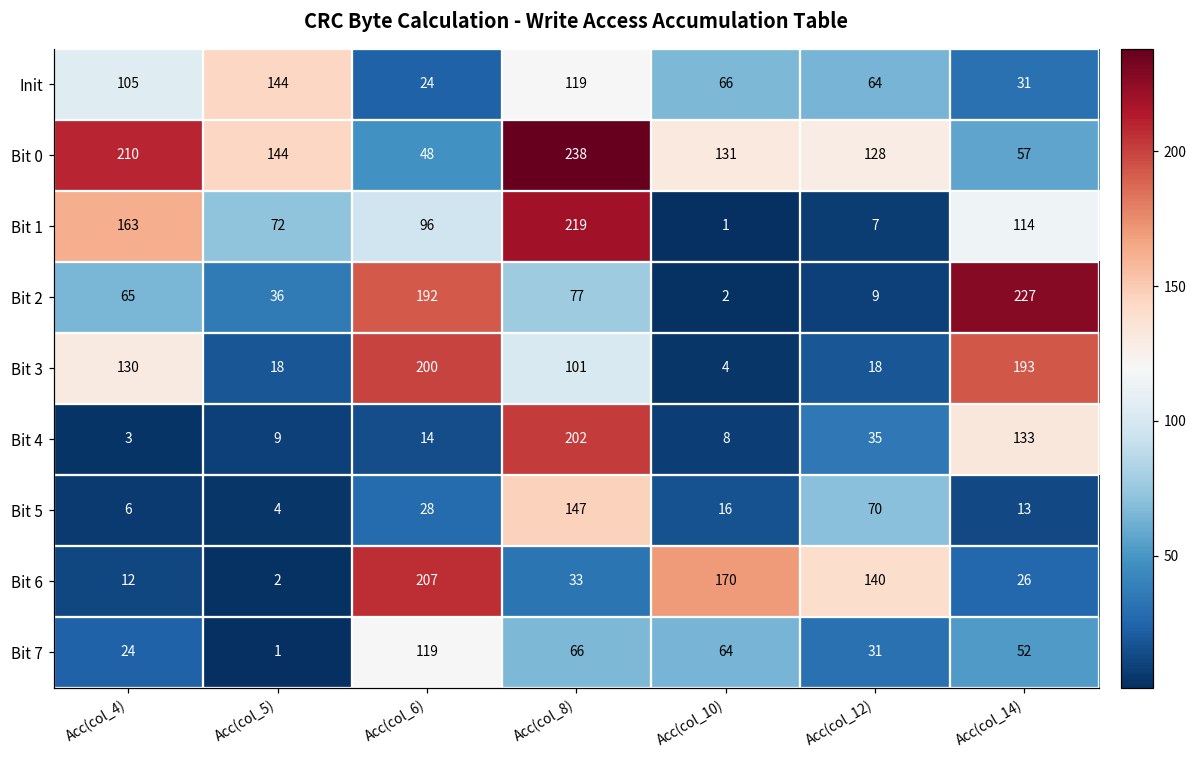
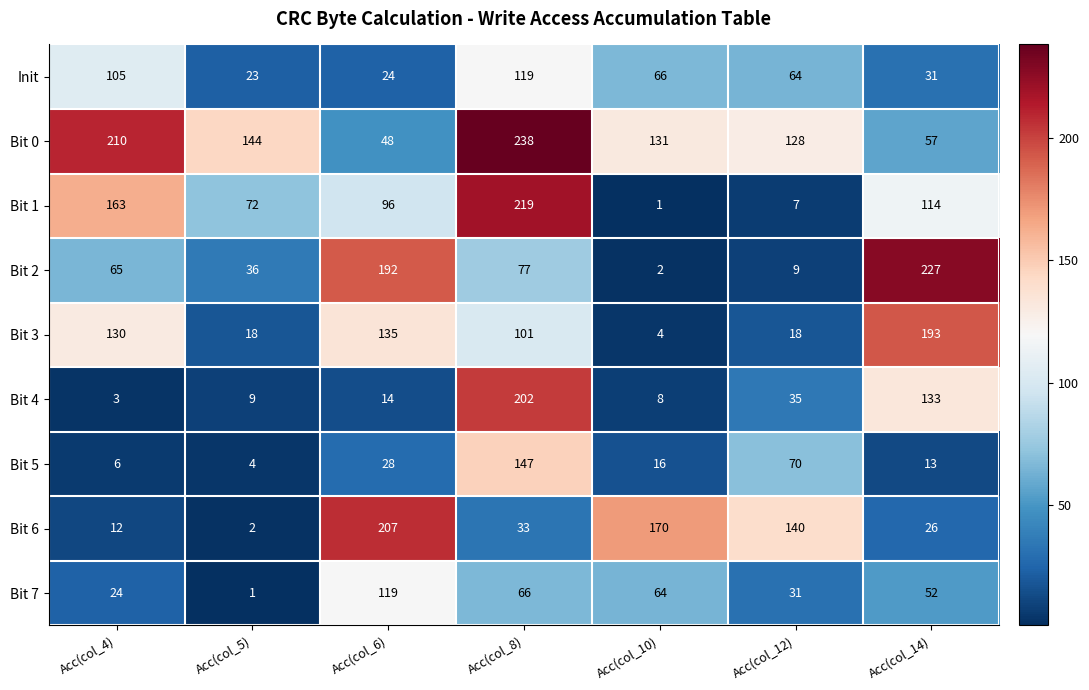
  {
    "Init": {
      "Acc(col_4)": 105,
-     "Acc(col_5)": 144,
+     "Acc(col_5)": 23,
      "Acc(col_6)": 24,
      "Acc(col_8)": 119,
      "Acc(col_10)": 66,
      "Acc(col_12)": 64,
      "Acc(col_14)": 31
    },
    "Bit 0": {
      "Acc(col_4)": 210,
      "Acc(col_5)": 144,
      "Acc(col_6)": 48,
      "Acc(col_8)": 238,
      "Acc(col_10)": 131,
      "Acc(col_12)": 128,
      "Acc(col_14)": 57
    },
    "Bit 1": {
      "Acc(col_4)": 163,
      "Acc(col_5)": 72,
      "Acc(col_6)": 96,
      "Acc(col_8)": 219,
      "Acc(col_10)": 1,
      "Acc(col_12)": 7,
      "Acc(col_14)": 114
    },
    "Bit 2": {
      "Acc(col_4)": 65,
      "Acc(col_5)": 36,
      "Acc(col_6)": 192,
      "Acc(col_8)": 77,
      "Acc(col_10)": 2,
      "Acc(col_12)": 9,
      "Acc(col_14)": 227
    },
    "Bit 3": {
      "Acc(col_4)": 130,
      "Acc(col_5)": 18,
-     "Acc(col_6)": 200,
+     "Acc(col_6)": 135,
      "Acc(col_8)": 101,
      "Acc(col_10)": 4,
      "Acc(col_12)": 18,
      "Acc(col_14)": 193
    },
    "Bit 4": {
      "Acc(col_4)": 3,
      "Acc(col_5)": 9,
      "Acc(col_6)": 14,
      "Acc(col_8)": 202,
      "Acc(col_10)": 8,
      "Acc(col_12)": 35,
      "Acc(col_14)": 133
    },
    "Bit 5": {
      "Acc(col_4)": 6,
      "Acc(col_5)": 4,
      "Acc(col_6)": 28,
      "Acc(col_8)": 147,
      "Acc(col_10)": 16,
      "Acc(col_12)": 70,
      "Acc(col_14)": 13
    },
    "Bit 6": {
      "Acc(col_4)": 12,
      "Acc(col_5)": 2,
      "Acc(col_6)": 207,
      "Acc(col_8)": 33,
      "Acc(col_10)": 170,
      "Acc(col_12)": 140,
      "Acc(col_14)": 26
    },
    "Bit 7": {
      "Acc(col_4)": 24,
      "Acc(col_5)": 1,
      "Acc(col_6)": 119,
      "Acc(col_8)": 66,
      "Acc(col_10)": 64,
      "Acc(col_12)": 31,
      "Acc(col_14)": 52
    }
  }
